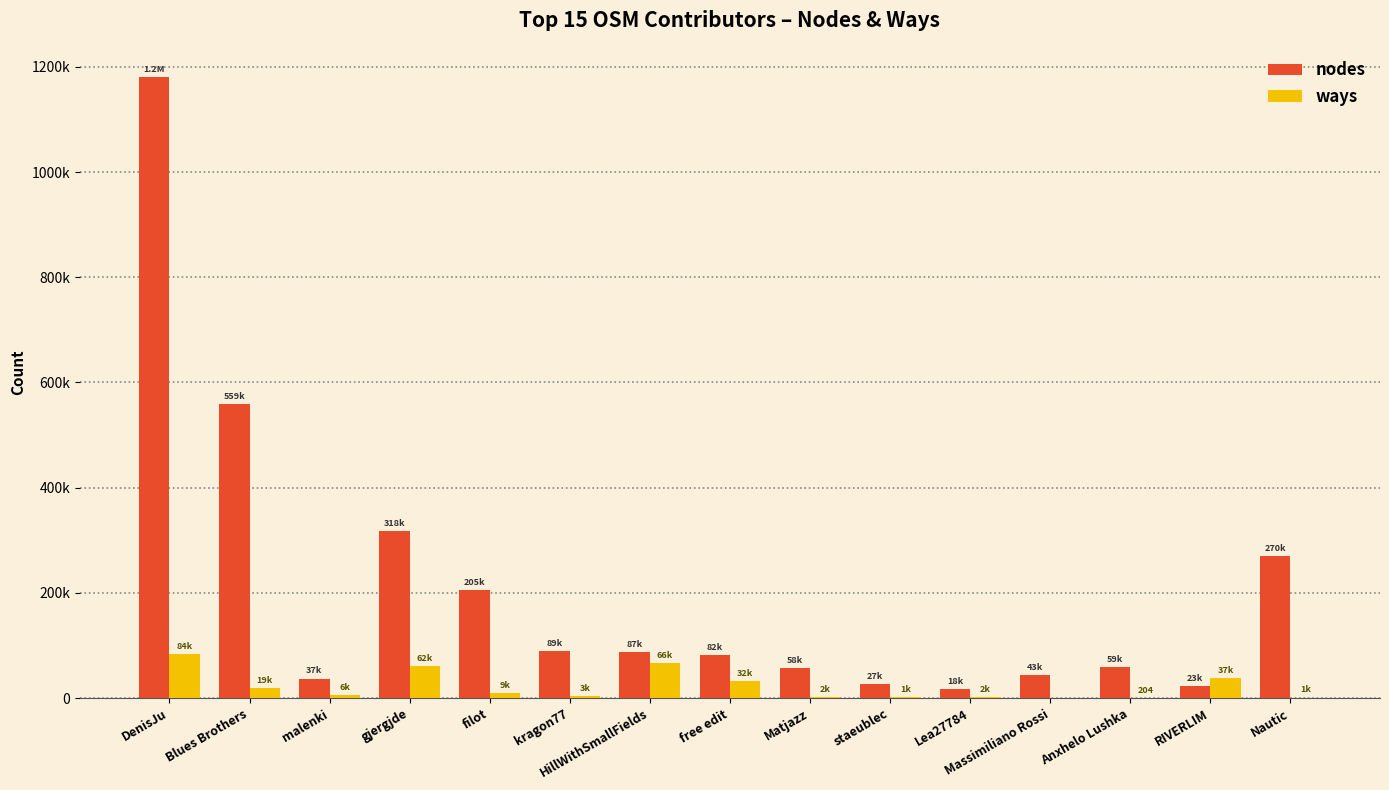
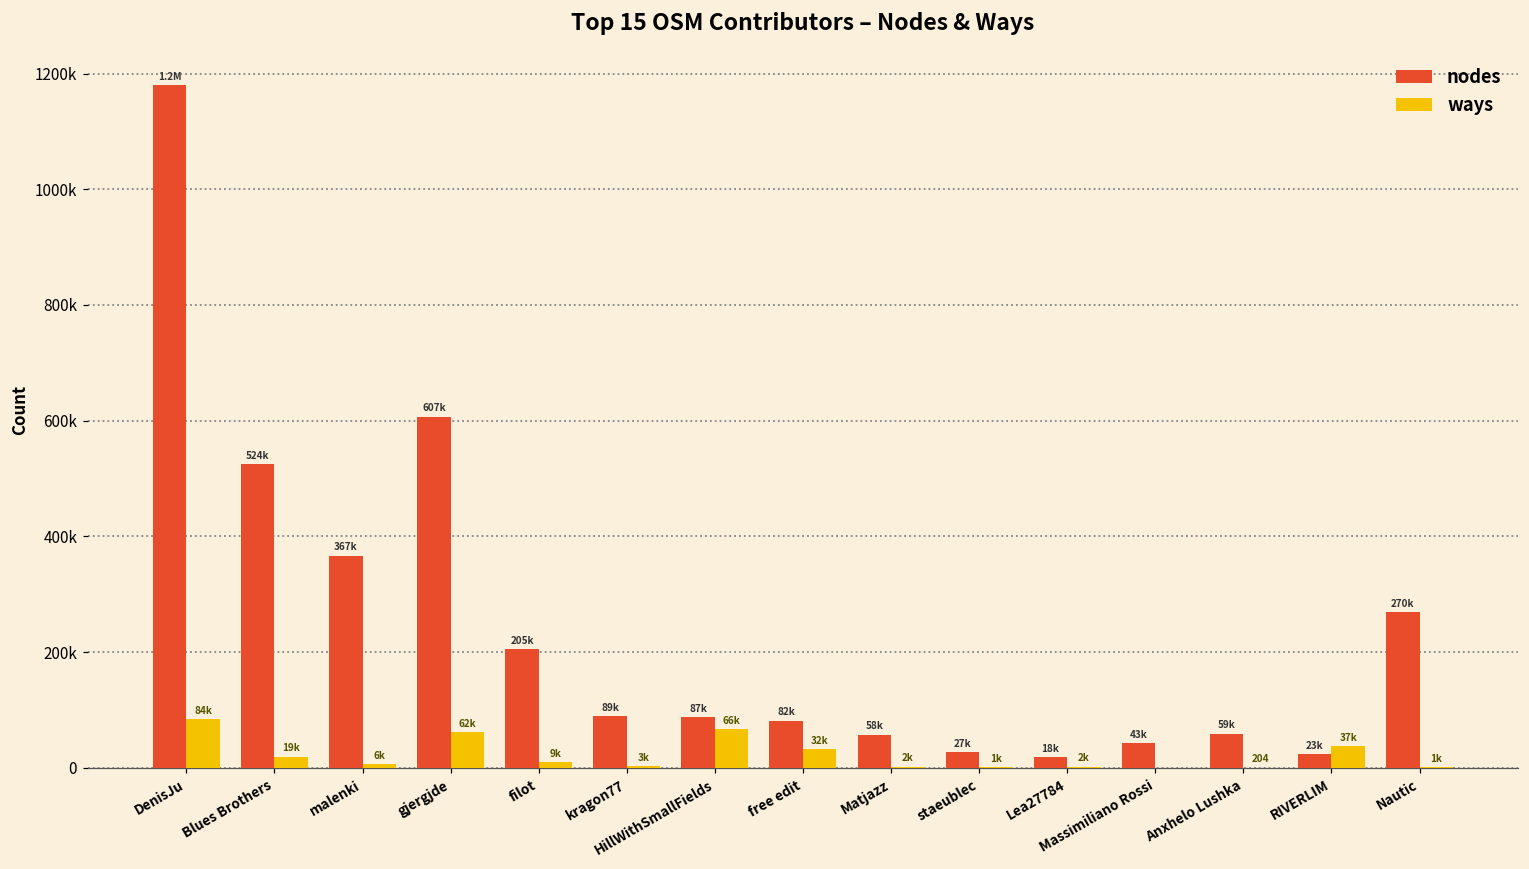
  {
    "nodes": {
      "DenisJu": "1.2M",
-     "Blues Brothers": "559k",
-     "malenki": "37k",
-     "gjergjde": "318k",
+     "Blues Brothers": "524k",
+     "malenki": "367k",
+     "gjergjde": "607k",
      "filot": "205k",
      "kragon77": "89k",
      "HillWithSmallFields": "87k",
      "free edit": "82k",
      "Matjazz": "58k",
      "staeublec": "27k",
      "Lea27784": "18k",
      "Massimiliano Rossi": "43k",
      "Anxhelo Lushka": "59k",
      "RIVERLIM": "23k",
      "Nautic": "270k"
    },
    "ways": {
      "DenisJu": "84k",
      "Blues Brothers": "19k",
      "malenki": "6k",
      "gjergjde": "62k",
      "filot": "9k",
      "kragon77": "3k",
      "HillWithSmallFields": "66k",
      "free edit": "32k",
      "Matjazz": "2k",
      "staeublec": "1k",
      "Lea27784": "2k",
      "Anxhelo Lushka": "204",
      "RIVERLIM": "37k",
      "Nautic": "1k"
    }
  }
